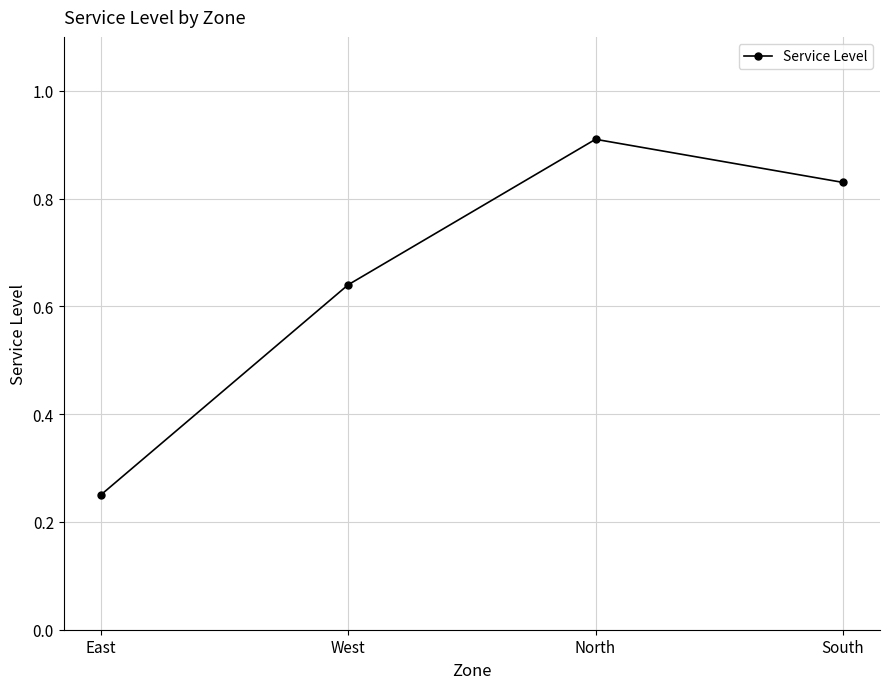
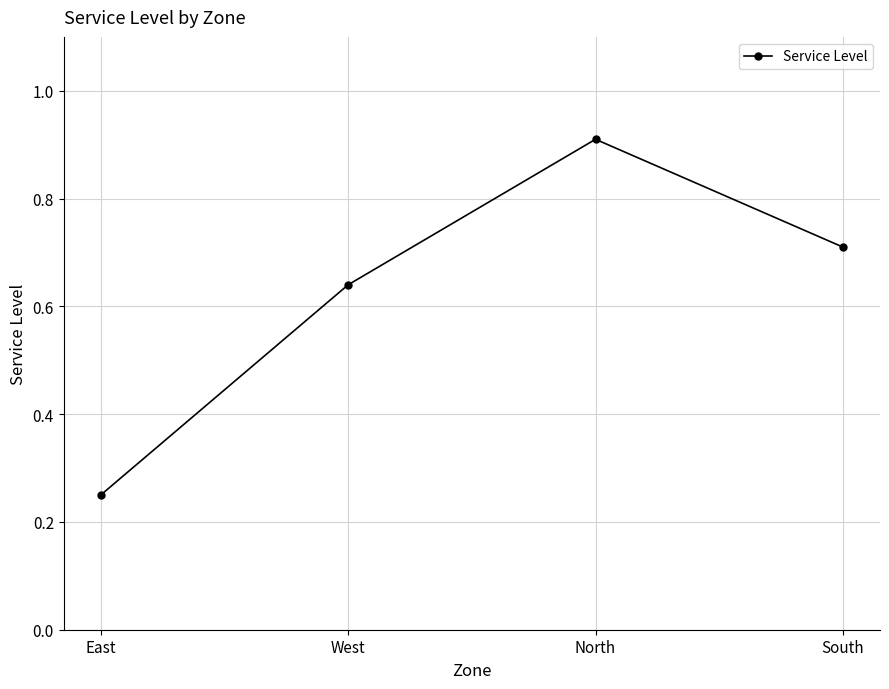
  {
    "East": 0.25,
    "West": 0.64,
    "North": 0.91,
-   "South": 0.83
+   "South": 0.71
  }
